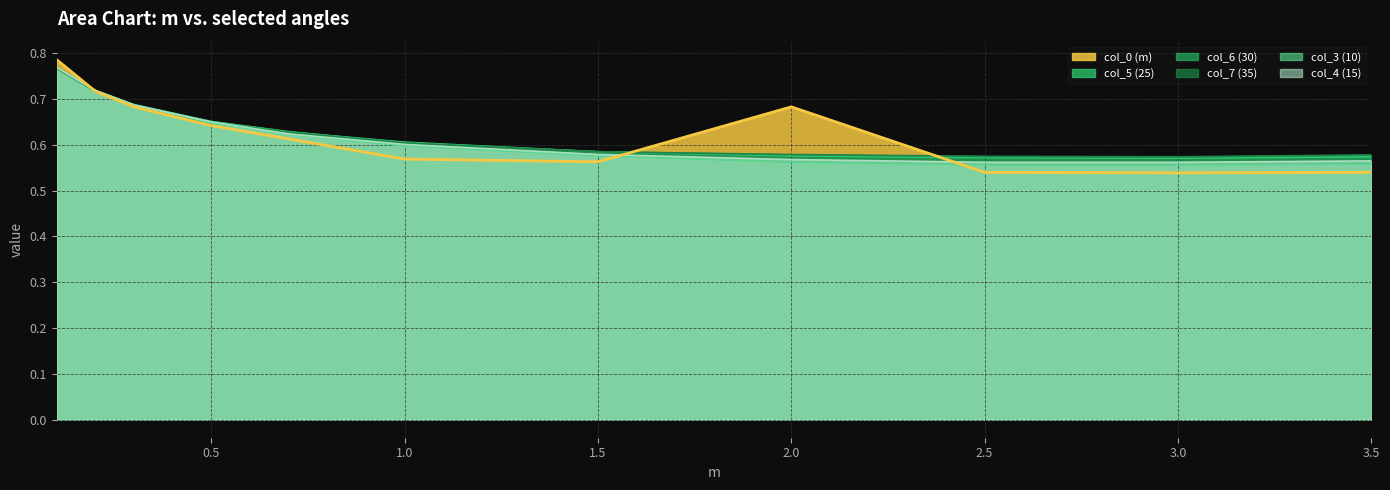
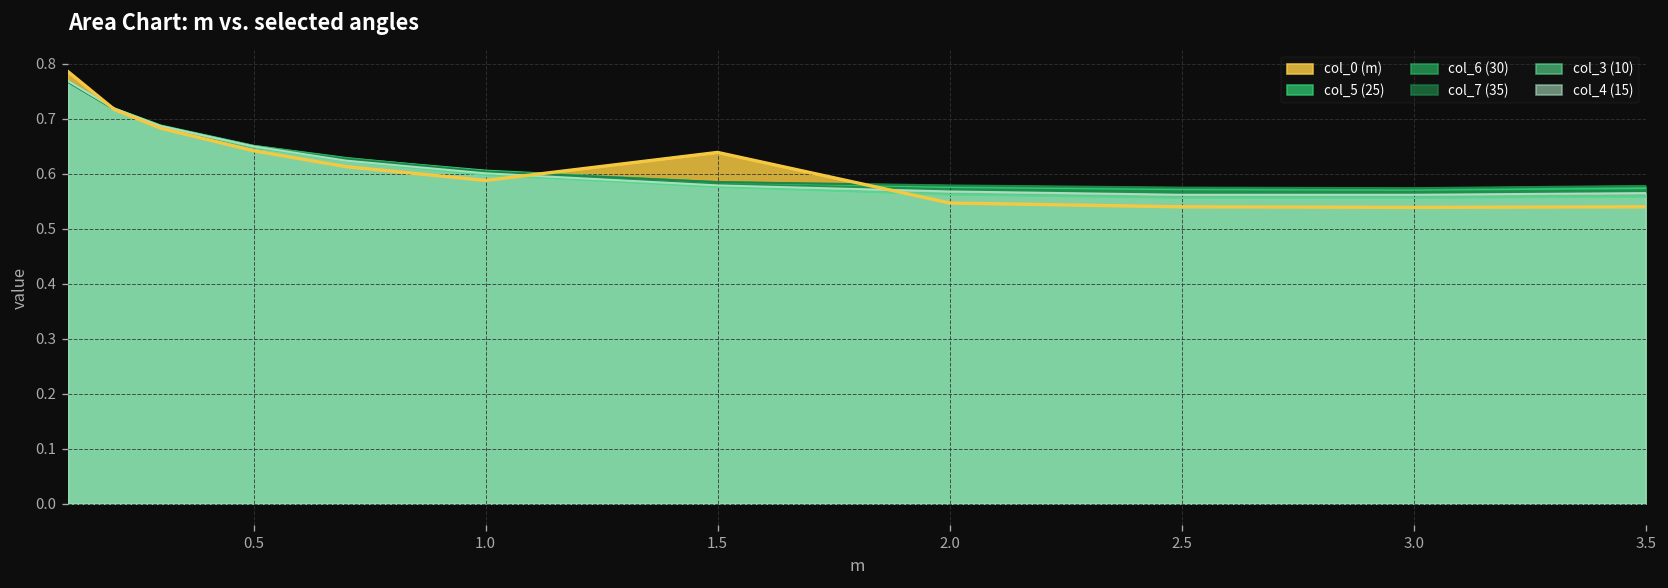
  {
    "col_0 (m)": {
      "0.5": 0.64,
-     "1.0": 0.57,
-     "1.5": 0.56,
-     "2.0": 0.68,
+     "1.0": 0.59,
+     "1.5": 0.64,
+     "2.0": 0.55,
      "2.5": 0.54,
      "3.0": 0.54,
      "3.5": 0.54
    },
    "col_4 (15)": {
      "2.0": 0.57,
      "2.5": 0.56,
      "3.0": 0.56,
      "3.5": 0.57
    }
  }
